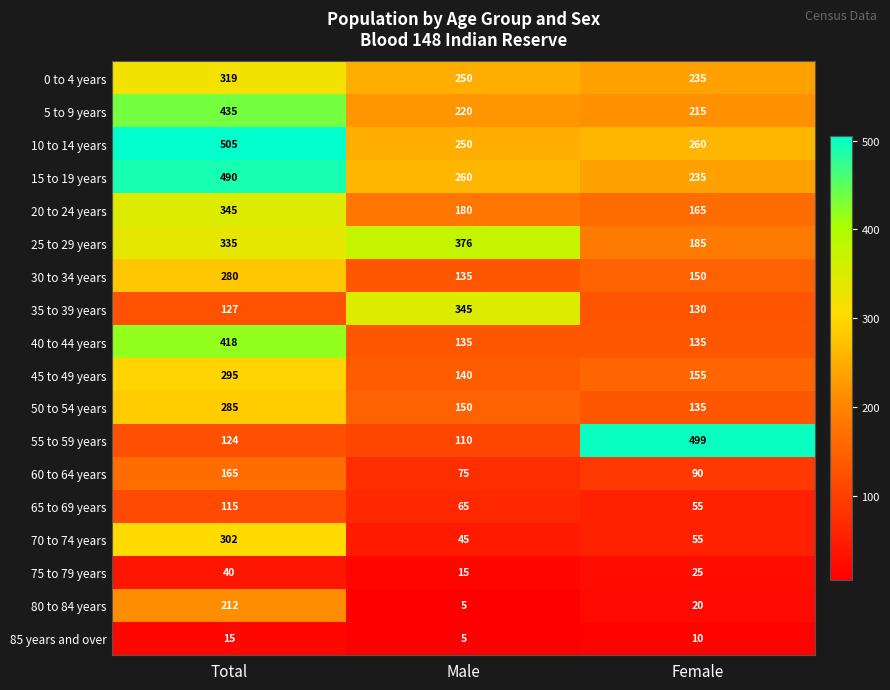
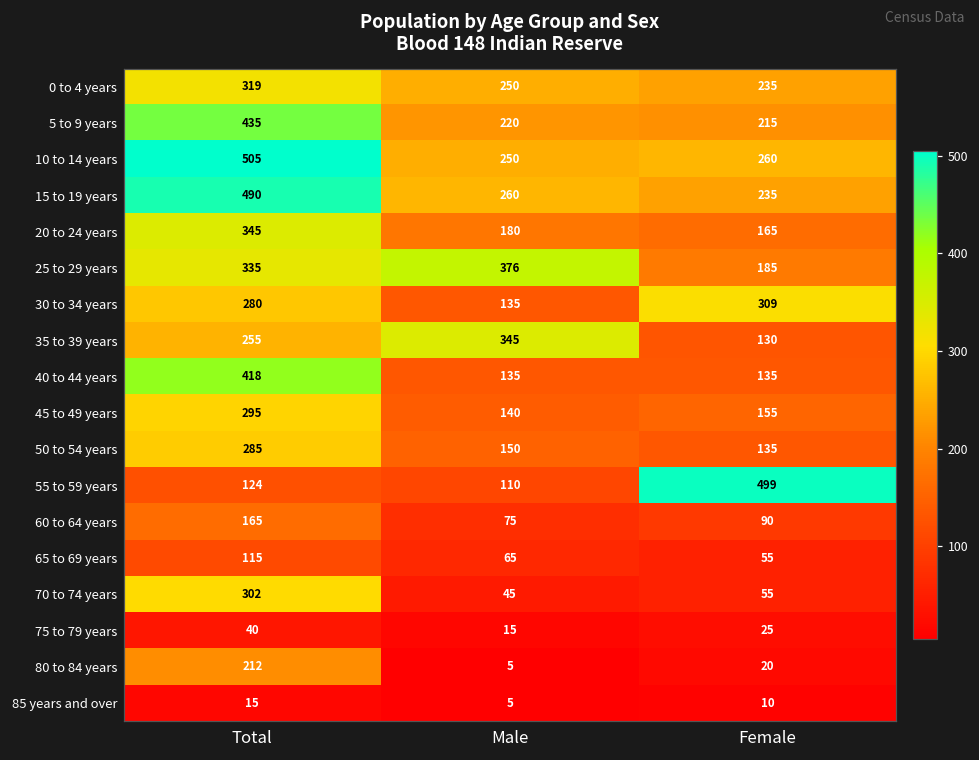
  {
    "0 to 4 years": {
      "Total": 319,
      "Male": 250,
      "Female": 235
    },
    "5 to 9 years": {
      "Total": 435,
      "Male": 220,
      "Female": 215
    },
    "10 to 14 years": {
      "Total": 505,
      "Male": 250,
      "Female": 260
    },
    "15 to 19 years": {
      "Total": 490,
      "Male": 260,
      "Female": 235
    },
    "20 to 24 years": {
      "Total": 345,
      "Male": 180,
      "Female": 165
    },
    "25 to 29 years": {
      "Total": 335,
      "Male": 376,
      "Female": 185
    },
    "30 to 34 years": {
      "Total": 280,
      "Male": 135,
-     "Female": 150
+     "Female": 309
    },
    "35 to 39 years": {
-     "Total": 127,
+     "Total": 255,
      "Male": 345,
      "Female": 130
    },
    "40 to 44 years": {
      "Total": 418,
      "Male": 135,
      "Female": 135
    },
    "45 to 49 years": {
      "Total": 295,
      "Male": 140,
      "Female": 155
    },
    "50 to 54 years": {
      "Total": 285,
      "Male": 150,
      "Female": 135
    },
    "55 to 59 years": {
      "Total": 124,
      "Male": 110,
      "Female": 499
    },
    "60 to 64 years": {
      "Total": 165,
      "Male": 75,
      "Female": 90
    },
    "65 to 69 years": {
      "Total": 115,
      "Male": 65,
      "Female": 55
    },
    "70 to 74 years": {
      "Total": 302,
      "Male": 45,
      "Female": 55
    },
    "75 to 79 years": {
      "Total": 40,
      "Male": 15,
      "Female": 25
    },
    "80 to 84 years": {
      "Total": 212,
      "Male": 5,
      "Female": 20
    },
    "85 years and over": {
      "Total": 15,
      "Male": 5,
      "Female": 10
    }
  }
